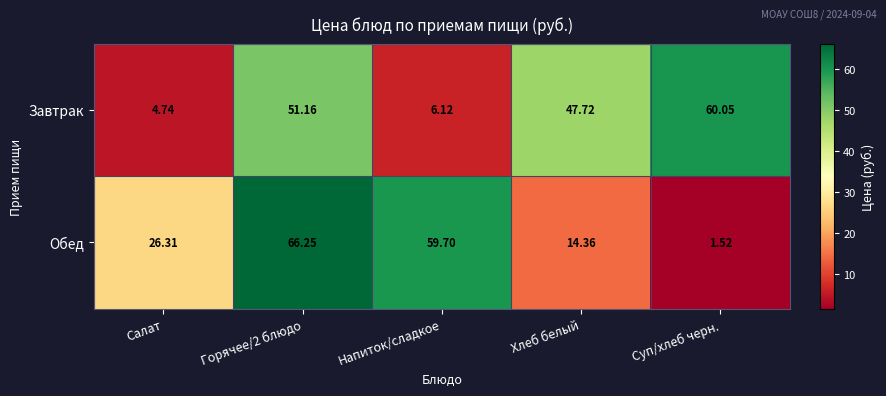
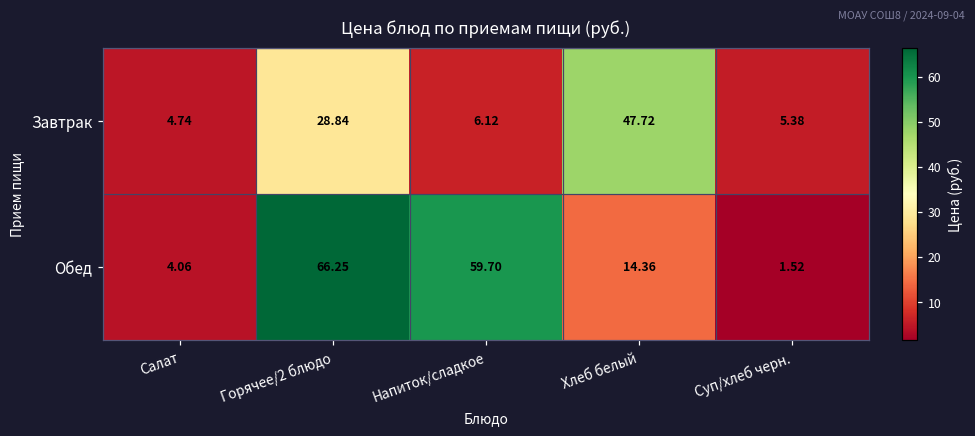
  {
    "Завтрак": {
      "Салат": 4.74,
-     "Горячее/2 блюдо": 51.16,
+     "Горячее/2 блюдо": 28.84,
      "Напиток/сладкое": 6.12,
      "Хлеб белый": 47.72,
-     "Суп/хлеб черн.": 60.05
+     "Суп/хлеб черн.": 5.38
    },
    "Обед": {
-     "Салат": 26.31,
+     "Салат": 4.06,
      "Горячее/2 блюдо": 66.25,
      "Напиток/сладкое": 59.70,
      "Хлеб белый": 14.36,
      "Суп/хлеб черн.": 1.52
    }
  }
